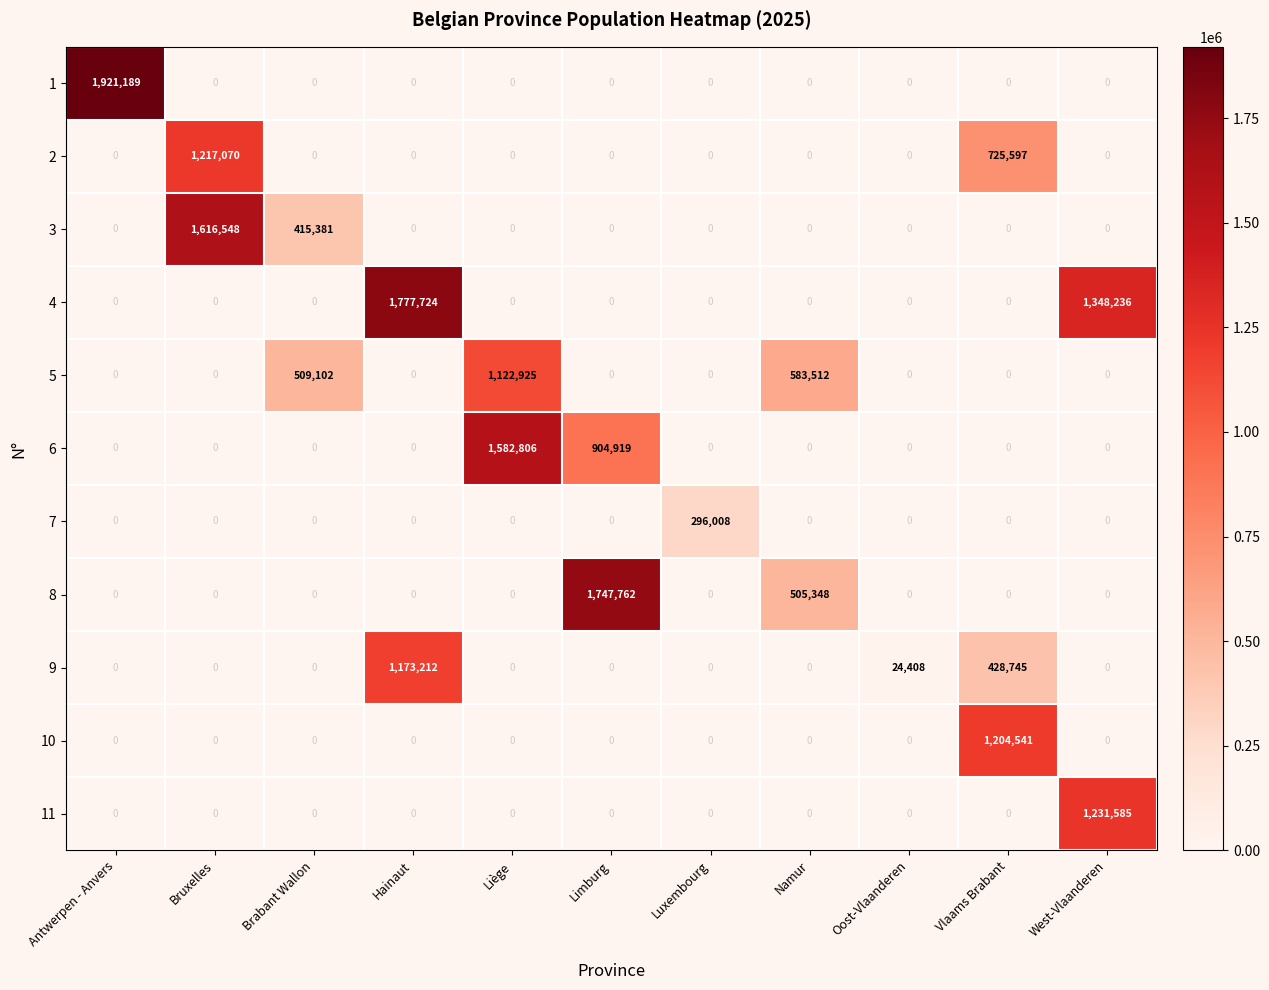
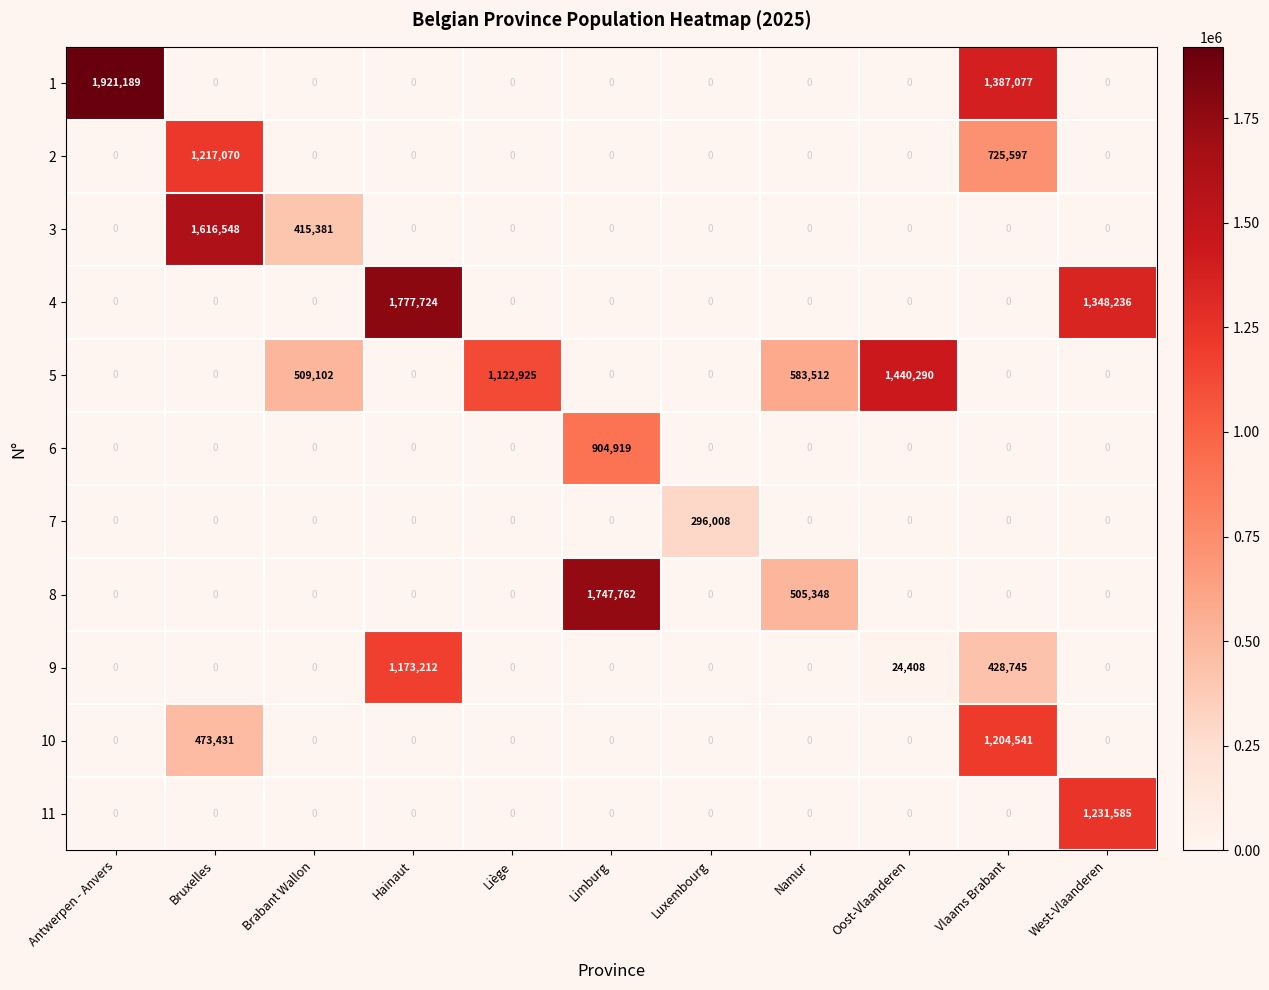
  {
    "1": {
      "Antwerpen - Anvers": "1,921,189",
      "Bruxelles": "0",
      "Brabant Wallon": "0",
      "Hainaut": "0",
      "Liège": "0",
      "Limburg": "0",
      "Luxembourg": "0",
      "Namur": "0",
      "Oost-Vlaanderen": "0",
-     "Vlaams Brabant": "0",
+     "Vlaams Brabant": "1,387,077",
      "West-Vlaanderen": "0"
    },
    "2": {
      "Antwerpen - Anvers": "0",
      "Bruxelles": "1,217,070",
      "Brabant Wallon": "0",
      "Hainaut": "0",
      "Liège": "0",
      "Limburg": "0",
      "Luxembourg": "0",
      "Namur": "0",
      "Oost-Vlaanderen": "0",
      "Vlaams Brabant": "725,597",
      "West-Vlaanderen": "0"
    },
    "3": {
      "Antwerpen - Anvers": "0",
      "Bruxelles": "1,616,548",
      "Brabant Wallon": "415,381",
      "Hainaut": "0",
      "Liège": "0",
      "Limburg": "0",
      "Luxembourg": "0",
      "Namur": "0",
      "Oost-Vlaanderen": "0",
      "Vlaams Brabant": "0",
      "West-Vlaanderen": "0"
    },
    "4": {
      "Antwerpen - Anvers": "0",
      "Bruxelles": "0",
      "Brabant Wallon": "0",
      "Hainaut": "1,777,724",
      "Liège": "0",
      "Limburg": "0",
      "Luxembourg": "0",
      "Namur": "0",
      "Oost-Vlaanderen": "0",
      "Vlaams Brabant": "0",
      "West-Vlaanderen": "1,348,236"
    },
    "5": {
      "Antwerpen - Anvers": "0",
      "Bruxelles": "0",
      "Brabant Wallon": "509,102",
      "Hainaut": "0",
      "Liège": "1,122,925",
      "Limburg": "0",
      "Luxembourg": "0",
      "Namur": "583,512",
-     "Oost-Vlaanderen": "0",
+     "Oost-Vlaanderen": "1,440,290",
      "Vlaams Brabant": "0",
      "West-Vlaanderen": "0"
    },
    "6": {
      "Antwerpen - Anvers": "0",
      "Bruxelles": "0",
      "Brabant Wallon": "0",
      "Hainaut": "0",
-     "Liège": "1,582,806",
+     "Liège": "0",
      "Limburg": "904,919",
      "Luxembourg": "0",
      "Namur": "0",
      "Oost-Vlaanderen": "0",
      "Vlaams Brabant": "0",
      "West-Vlaanderen": "0"
    },
    "7": {
      "Antwerpen - Anvers": "0",
      "Bruxelles": "0",
      "Brabant Wallon": "0",
      "Hainaut": "0",
      "Liège": "0",
      "Limburg": "0",
      "Luxembourg": "296,008",
      "Namur": "0",
      "Oost-Vlaanderen": "0",
      "Vlaams Brabant": "0",
      "West-Vlaanderen": "0"
    },
    "8": {
      "Antwerpen - Anvers": "0",
      "Bruxelles": "0",
      "Brabant Wallon": "0",
      "Hainaut": "0",
      "Liège": "0",
      "Limburg": "1,747,762",
      "Luxembourg": "0",
      "Namur": "505,348",
      "Oost-Vlaanderen": "0",
      "Vlaams Brabant": "0",
      "West-Vlaanderen": "0"
    },
    "9": {
      "Antwerpen - Anvers": "0",
      "Bruxelles": "0",
      "Brabant Wallon": "0",
      "Hainaut": "1,173,212",
      "Liège": "0",
      "Limburg": "0",
      "Luxembourg": "0",
      "Namur": "0",
      "Oost-Vlaanderen": "24,408",
      "Vlaams Brabant": "428,745",
      "West-Vlaanderen": "0"
    },
    "10": {
      "Antwerpen - Anvers": "0",
-     "Bruxelles": "0",
+     "Bruxelles": "473,431",
      "Brabant Wallon": "0",
      "Hainaut": "0",
      "Liège": "0",
      "Limburg": "0",
      "Luxembourg": "0",
      "Namur": "0",
      "Oost-Vlaanderen": "0",
      "Vlaams Brabant": "1,204,541",
      "West-Vlaanderen": "0"
    },
    "11": {
      "Antwerpen - Anvers": "0",
      "Bruxelles": "0",
      "Brabant Wallon": "0",
      "Hainaut": "0",
      "Liège": "0",
      "Limburg": "0",
      "Luxembourg": "0",
      "Namur": "0",
      "Oost-Vlaanderen": "0",
      "Vlaams Brabant": "0",
      "West-Vlaanderen": "1,231,585"
    }
  }
